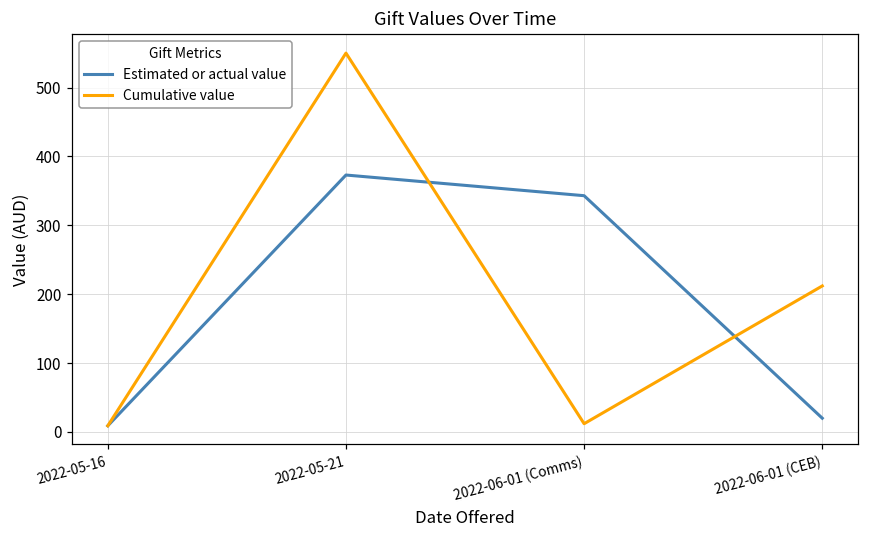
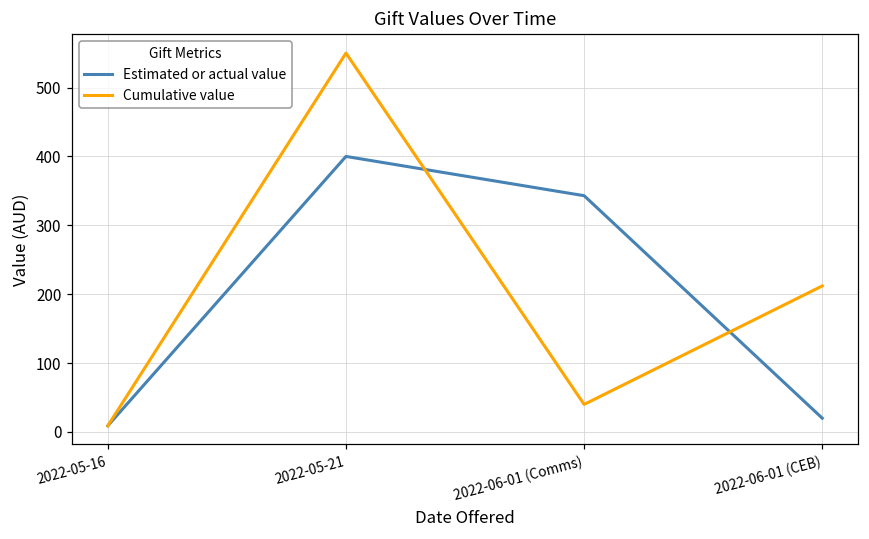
  {
    "Estimated or actual value": {
-     "2022-05-21": 370,
+     "2022-05-21": 400,
      "2022-06-01 (Comms)": 340,
      "2022-06-01 (CEB)": 20
    },
    "Cumulative value": {
      "2022-05-21": 550,
-     "2022-06-01 (Comms)": 10,
+     "2022-06-01 (Comms)": 40,
      "2022-06-01 (CEB)": 210
    }
  }
